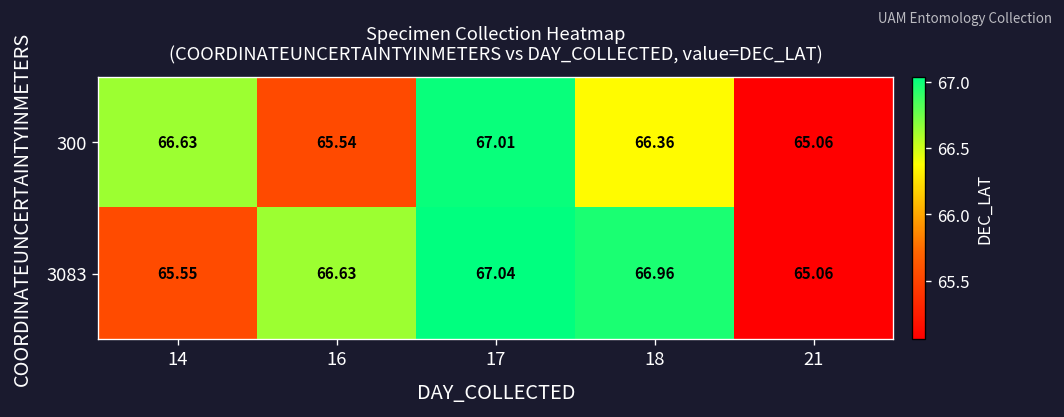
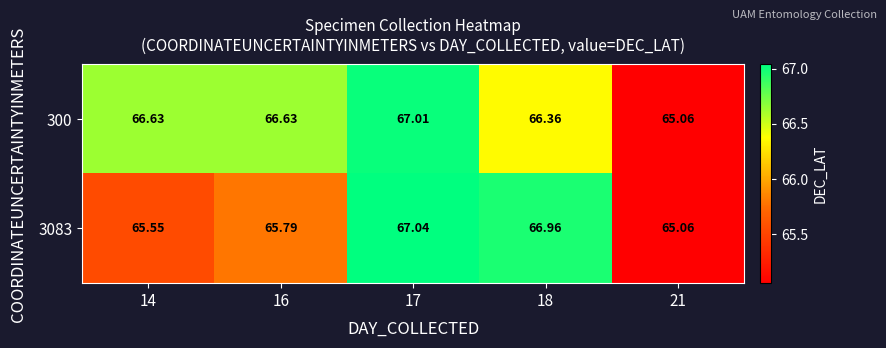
  {
    "300": {
      "14": 66.63,
-     "16": 65.54,
+     "16": 66.63,
      "17": 67.01,
      "18": 66.36,
      "21": 65.06
    },
    "3083": {
      "14": 65.55,
-     "16": 66.63,
+     "16": 65.79,
      "17": 67.04,
      "18": 66.96,
      "21": 65.06
    }
  }
